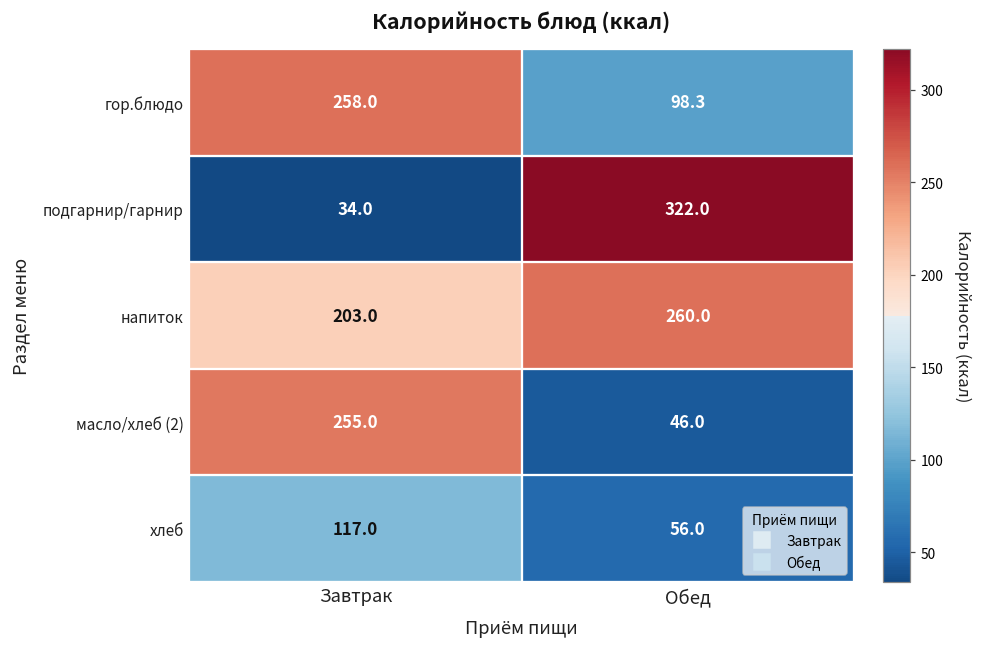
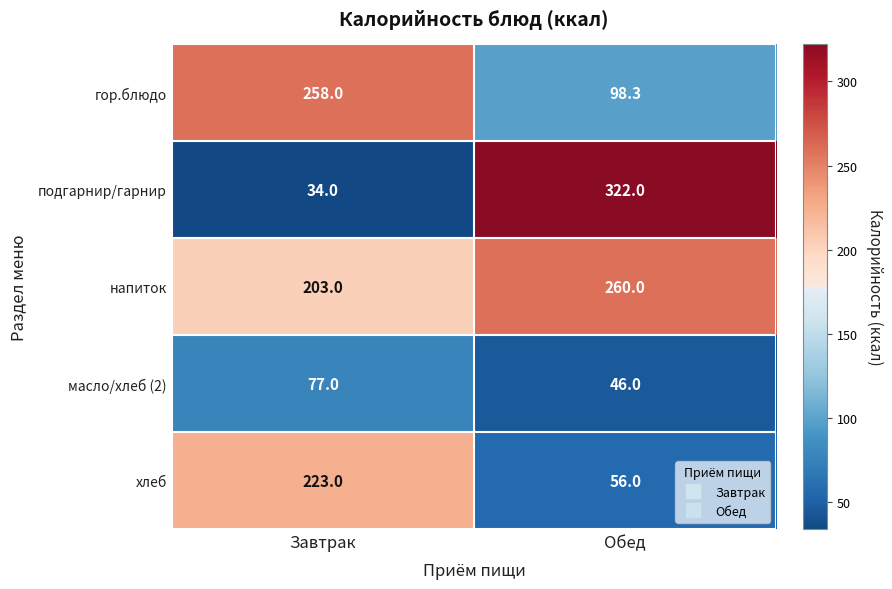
  {
    "гор.блюдо": {
      "Завтрак": 258.0,
      "Обед": 98.3
    },
    "подгарнир/гарнир": {
      "Завтрак": 34.0,
      "Обед": 322.0
    },
    "напиток": {
      "Завтрак": 203.0,
      "Обед": 260.0
    },
    "масло/хлеб (2)": {
-     "Завтрак": 255.0,
+     "Завтрак": 77.0,
      "Обед": 46.0
    },
    "хлеб": {
-     "Завтрак": 117.0,
+     "Завтрак": 223.0,
      "Обед": 56.0
    }
  }
